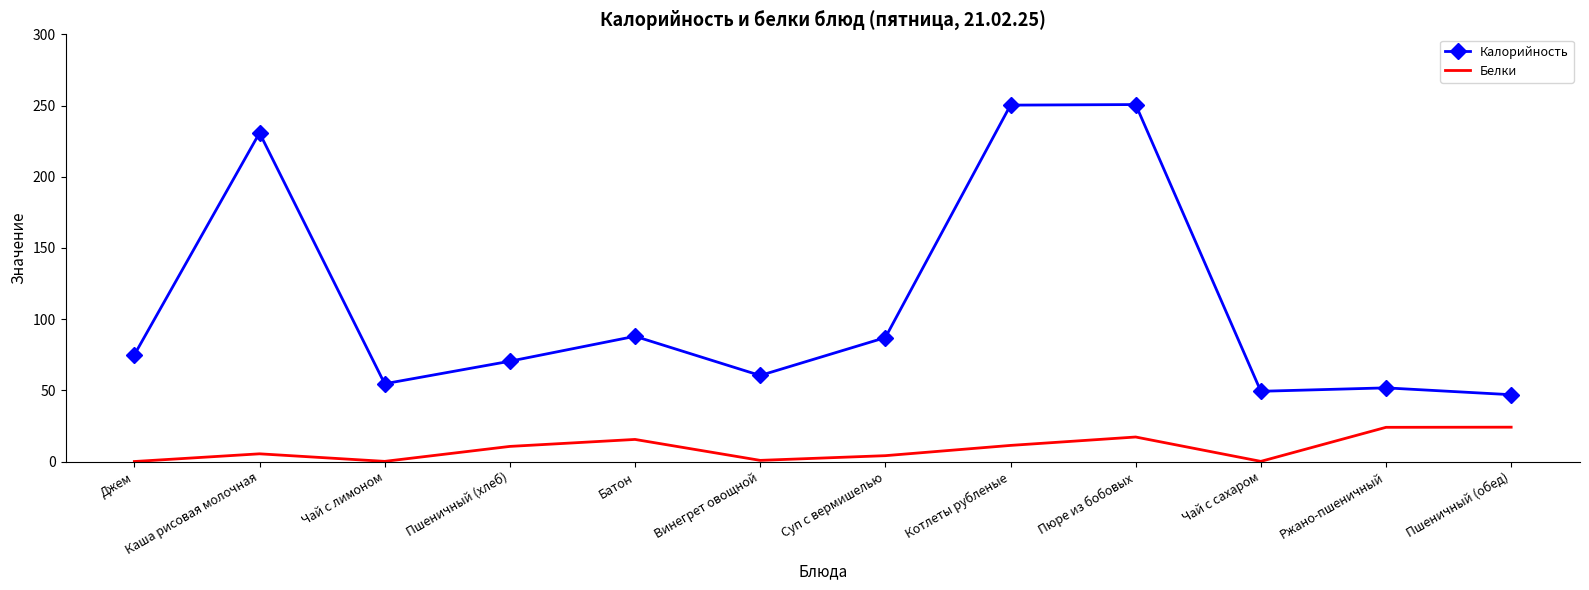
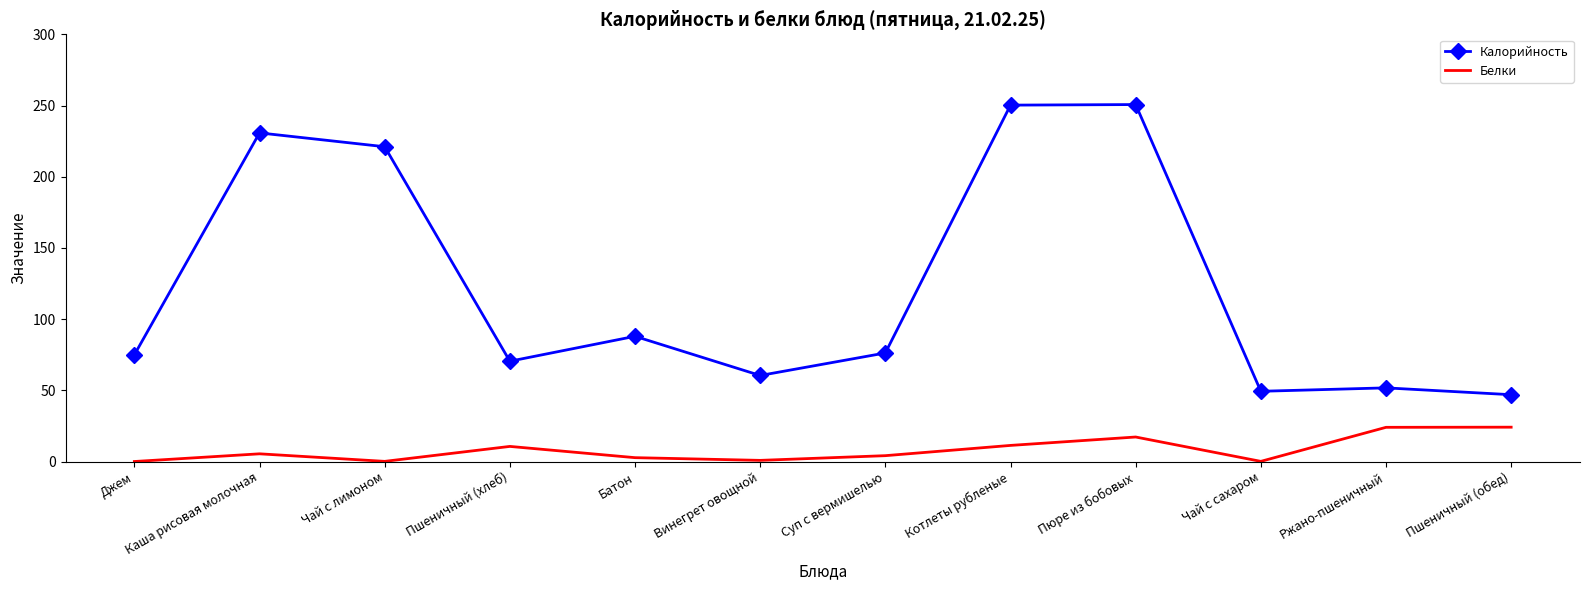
  {
    "Калорийность": {
      "Джем": 75,
      "Каша рисовая молочная": 231,
-     "Чай с лимоном": 55,
+     "Чай с лимоном": 221,
      "Пшеничный (хлеб)": 71,
      "Батон": 88,
      "Винегрет овощной": 61,
-     "Суп с вермишелью": 87,
+     "Суп с вермишелью": 76,
      "Котлеты рубленые": 250,
      "Пюре из бобовых": 251,
      "Чай с сахаром": 49,
      "Ржано-пшеничный": 52,
      "Пшеничный (обед)": 47
    },
    "Белки": {
      "Джем": 0,
      "Каша рисовая молочная": 6,
      "Чай с лимоном": 0,
      "Пшеничный (хлеб)": 11,
-     "Батон": 16,
+     "Батон": 3,
      "Винегрет овощной": 1,
      "Суп с вермишелью": 4,
      "Котлеты рубленые": 11,
      "Пюре из бобовых": 17,
      "Чай с сахаром": 0,
      "Ржано-пшеничный": 24,
      "Пшеничный (обед)": 24
    }
  }
